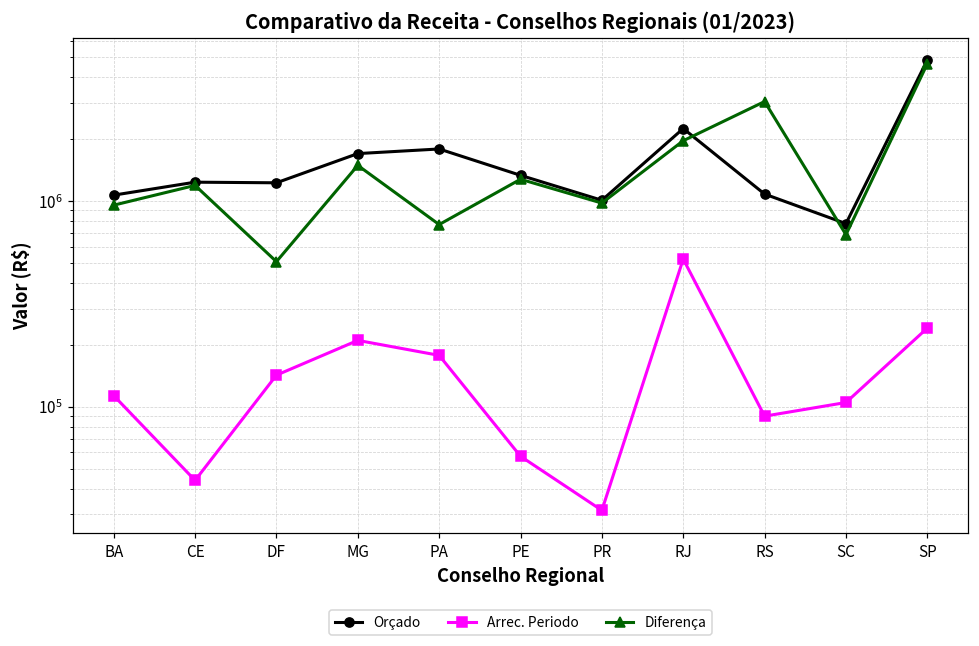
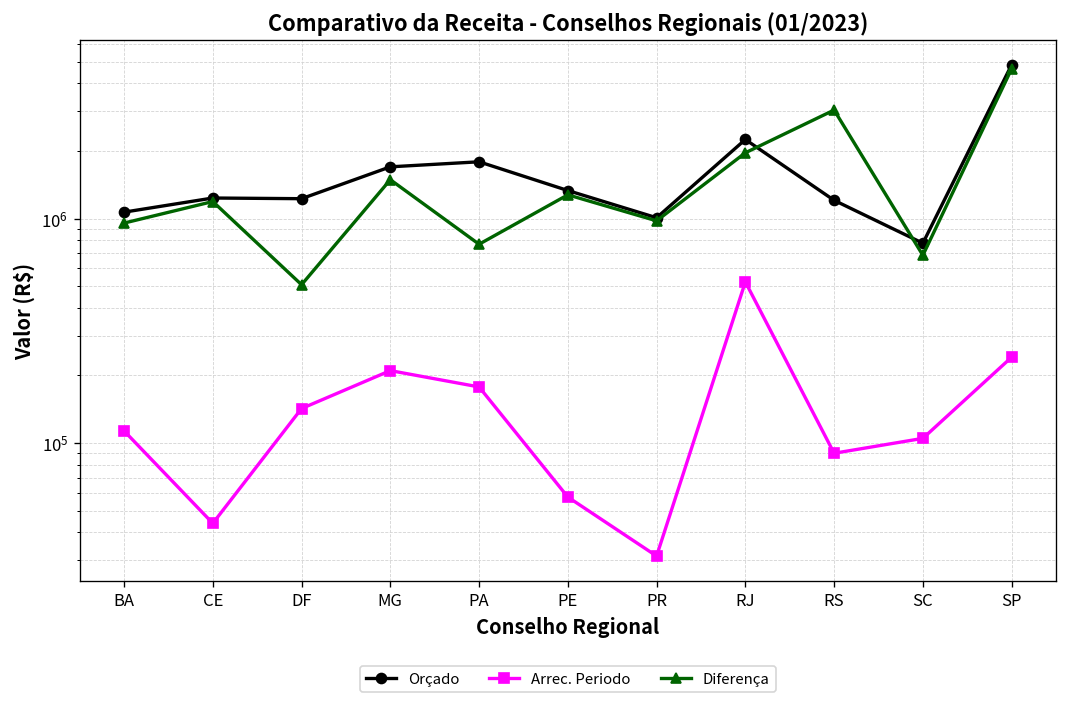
  {
    "Orçado": {
      "BA": 1100000,
      "CE": 1200000,
      "DF": 1200000,
      "MG": 1700000,
      "PA": 1800000,
      "PE": 1300000,
      "PR": 1000000,
      "RJ": 2300000,
-     "RS": 1100000,
+     "RS": 1200000,
      "SC": 780000,
      "SP": 4800000
    },
    "Arrec. Periodo": {
      "BA": 110000,
      "CE": 44000,
      "DF": 140000,
      "MG": 210000,
      "PA": 180000,
      "PE": 57000,
      "PR": 31000,
      "RJ": 520000,
      "RS": 90000,
      "SC": 100000,
      "SP": 240000
    },
    "Diferença": {
      "BA": 1000000,
      "CE": 1200000,
      "DF": 510000,
      "MG": 1500000,
      "PA": 770000,
      "PE": 1300000,
      "PR": 1000000,
      "RJ": 2000000,
      "RS": 3000000,
      "SC": 690000,
      "SP": 4600000
    }
  }
